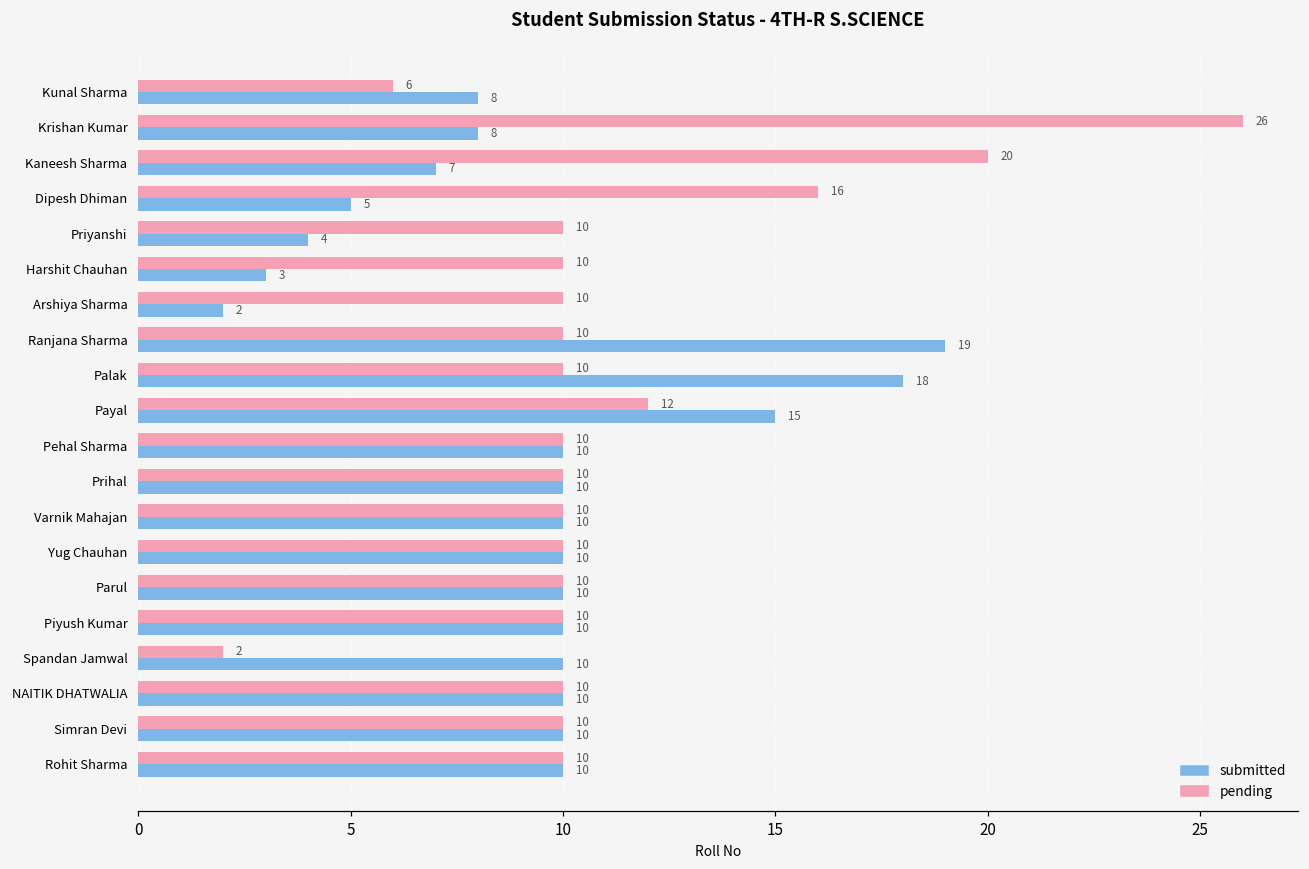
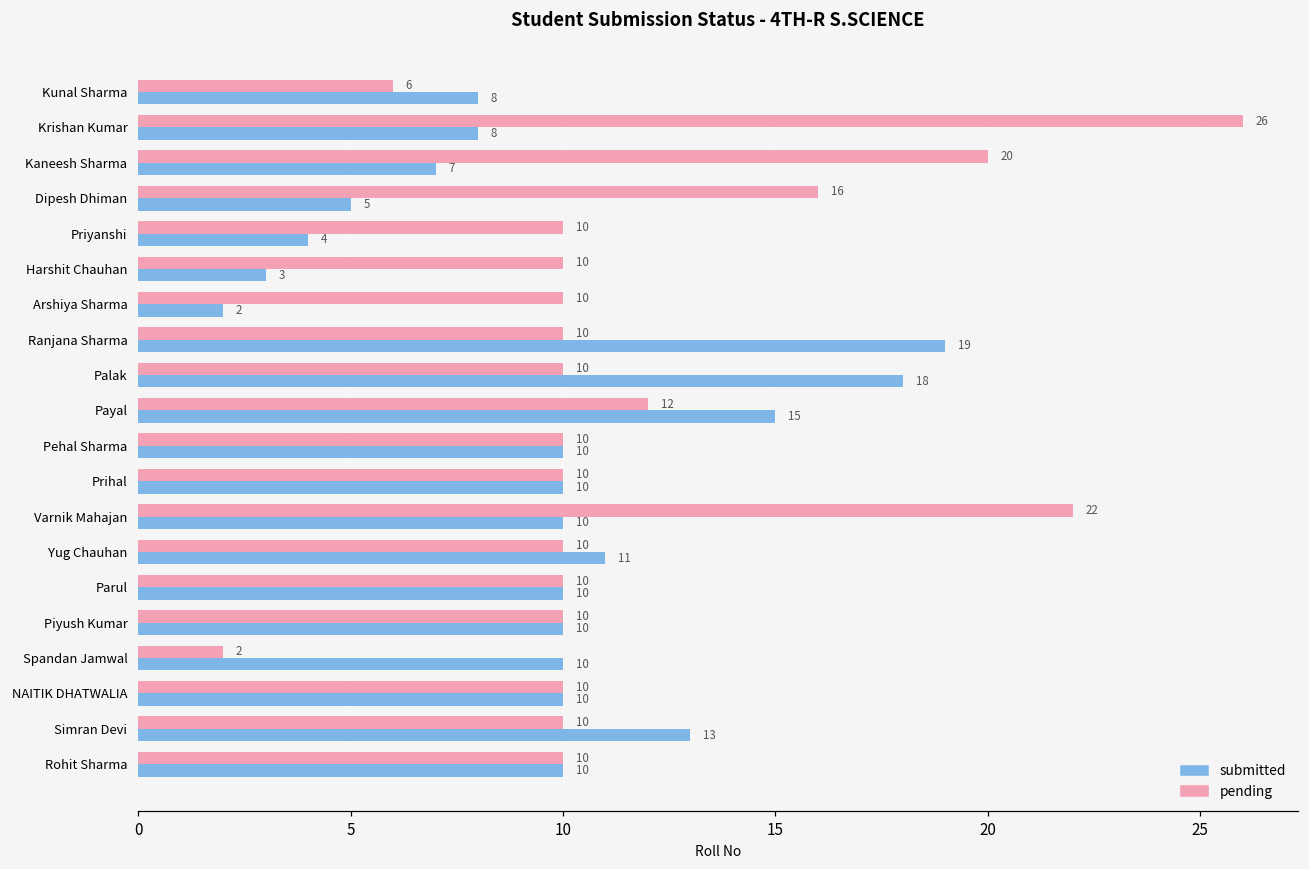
  {
    "submitted": {
      "Kunal Sharma": 8,
      "Krishan Kumar": 8,
      "Kaneesh Sharma": 7,
      "Dipesh Dhiman": 5,
      "Priyanshi": 4,
      "Harshit Chauhan": 3,
      "Arshiya Sharma": 2,
      "Ranjana Sharma": 19,
      "Palak": 18,
      "Payal": 15,
      "Pehal Sharma": 10,
      "Prihal": 10,
      "Varnik Mahajan": 10,
-     "Yug Chauhan": 10,
+     "Yug Chauhan": 11,
      "Parul": 10,
      "Piyush Kumar": 10,
      "Spandan Jamwal": 10,
      "NAITIK DHATWALIA": 10,
-     "Simran Devi": 10,
+     "Simran Devi": 13,
      "Rohit Sharma": 10
    },
    "pending": {
      "Kunal Sharma": 6,
      "Krishan Kumar": 26,
      "Kaneesh Sharma": 20,
      "Dipesh Dhiman": 16,
      "Priyanshi": 10,
      "Harshit Chauhan": 10,
      "Arshiya Sharma": 10,
      "Ranjana Sharma": 10,
      "Palak": 10,
      "Payal": 12,
      "Pehal Sharma": 10,
      "Prihal": 10,
-     "Varnik Mahajan": 10,
+     "Varnik Mahajan": 22,
      "Yug Chauhan": 10,
      "Parul": 10,
      "Piyush Kumar": 10,
      "Spandan Jamwal": 2,
      "NAITIK DHATWALIA": 10,
      "Simran Devi": 10,
      "Rohit Sharma": 10
    }
  }
